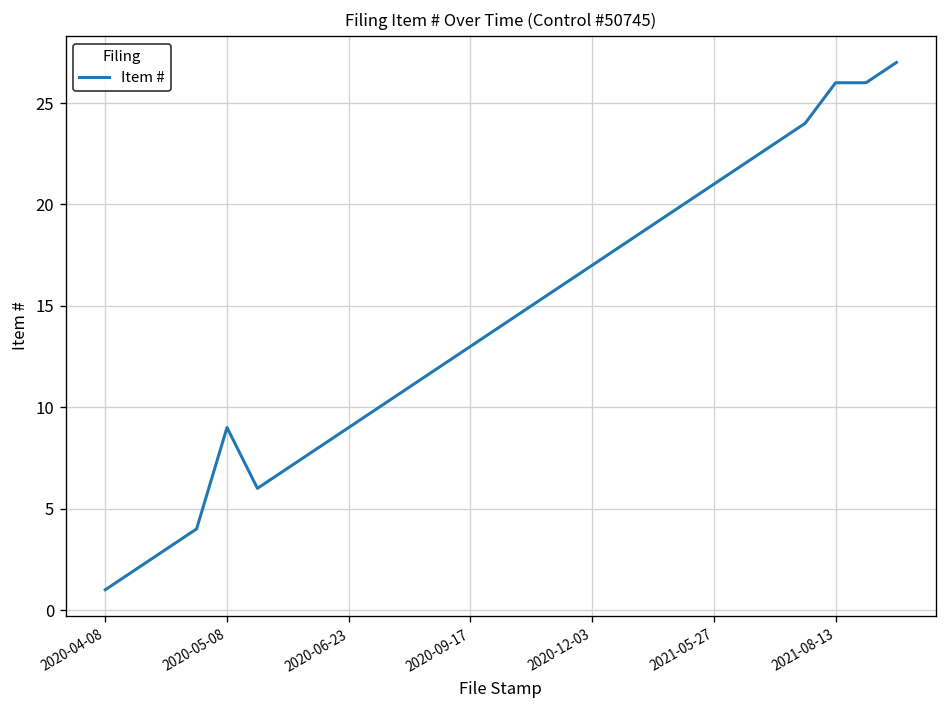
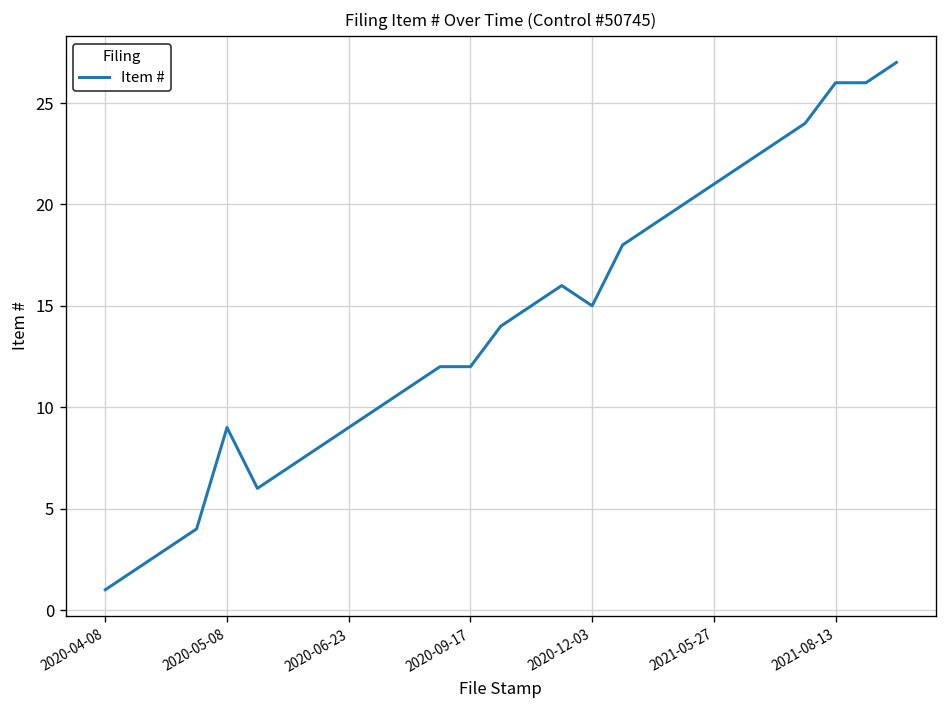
  {
    "2020-04-08": 1,
    "2020-05-08": 9,
    "2020-06-23": 9,
-   "2020-09-17": 13,
-   "2020-12-03": 17,
+   "2020-09-17": 12,
+   "2020-12-03": 15,
    "2021-08-13": 26
  }
